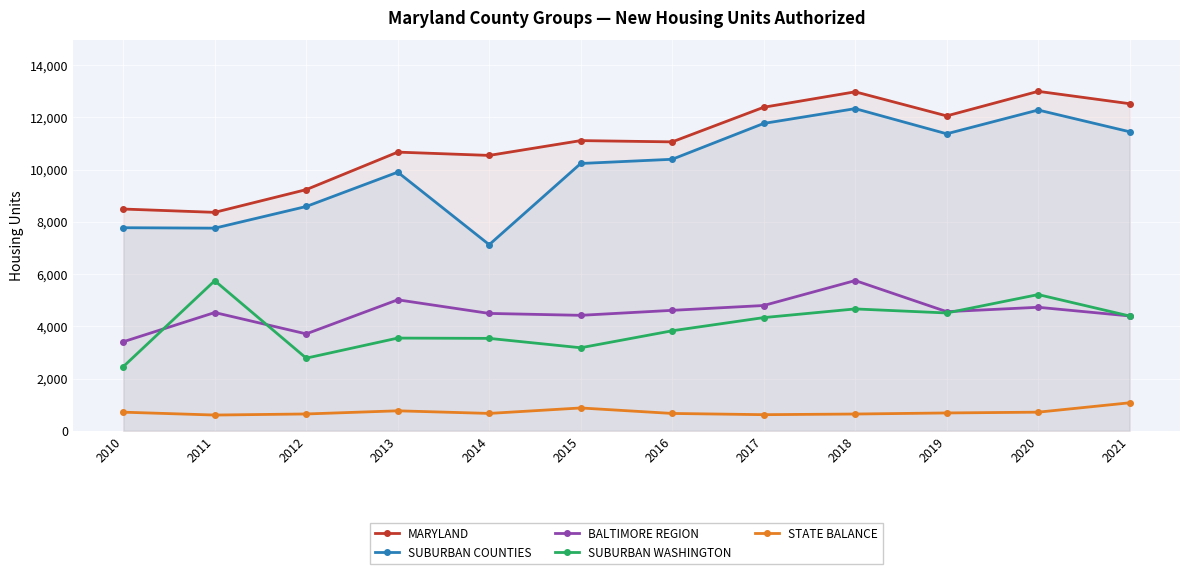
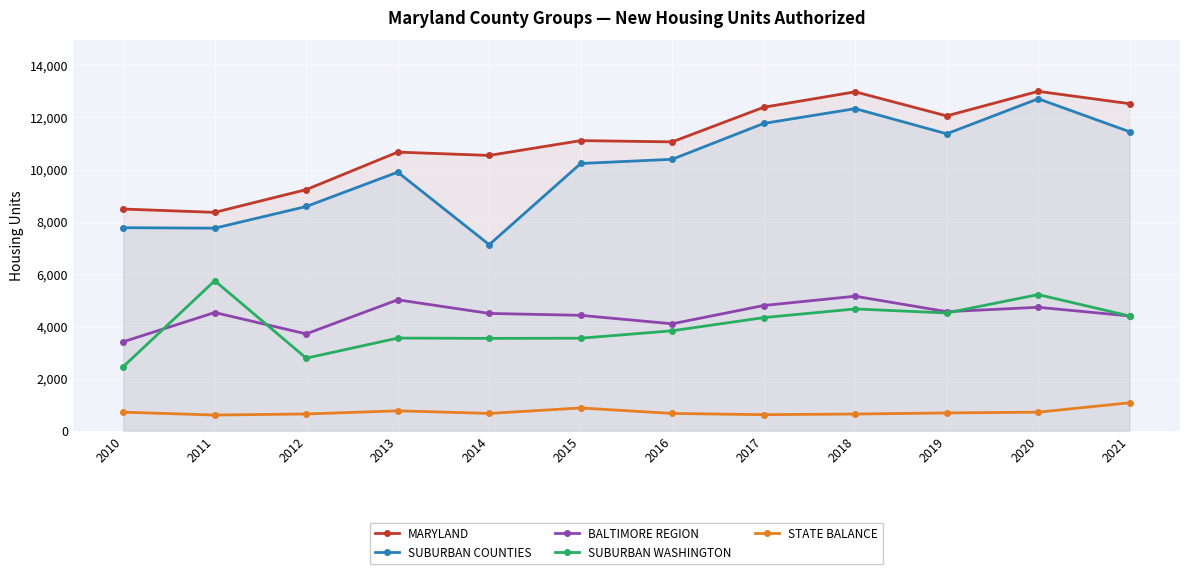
  {
    "MARYLAND": {
      "2010": "8,500",
      "2011": "8,400",
      "2012": "9,200",
      "2013": "10,700",
      "2014": "10,500",
      "2015": "11,100",
      "2016": "11,100",
      "2017": "12,400",
      "2018": "13,000",
      "2019": "12,100",
      "2020": "13,000",
      "2021": "12,500"
    },
    "SUBURBAN COUNTIES": {
      "2010": "7,800",
      "2011": "7,800",
      "2012": "8,600",
      "2013": "9,900",
      "2014": "7,100",
      "2015": "10,200",
      "2016": "10,400",
      "2017": "11,800",
      "2018": "12,300",
      "2019": "11,400",
-     "2020": "12,300",
+     "2020": "12,700",
      "2021": "11,400"
    },
    "BALTIMORE REGION": {
      "2010": "3,400",
      "2011": "4,500",
      "2012": "3,700",
      "2013": "5,000",
      "2014": "4,500",
      "2015": "4,400",
-     "2016": "4,600",
+     "2016": "4,100",
      "2017": "4,800",
-     "2018": "5,800",
+     "2018": "5,200",
      "2020": "4,700"
    },
    "SUBURBAN WASHINGTON": {
      "2010": "2,500",
      "2011": "5,700",
      "2012": "2,800",
      "2013": "3,600",
      "2014": "3,500",
-     "2015": "3,200",
+     "2015": "3,500",
      "2016": "3,800",
      "2017": "4,300",
      "2018": "4,700",
      "2020": "5,200"
    },
    "STATE BALANCE": {
      "2010": "700",
      "2011": "600",
      "2012": "600",
      "2013": "800",
      "2014": "700",
      "2015": "900",
      "2016": "700",
      "2017": "600",
      "2018": "600",
      "2019": "700",
      "2020": "700",
      "2021": "1,100"
    }
  }
